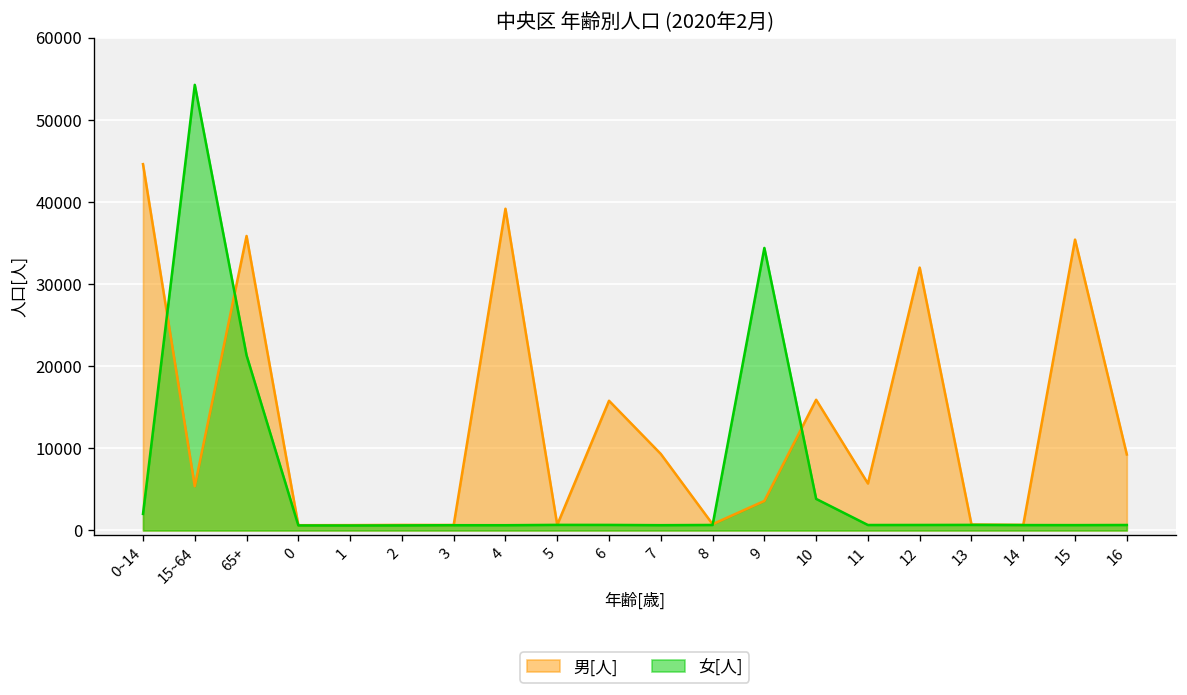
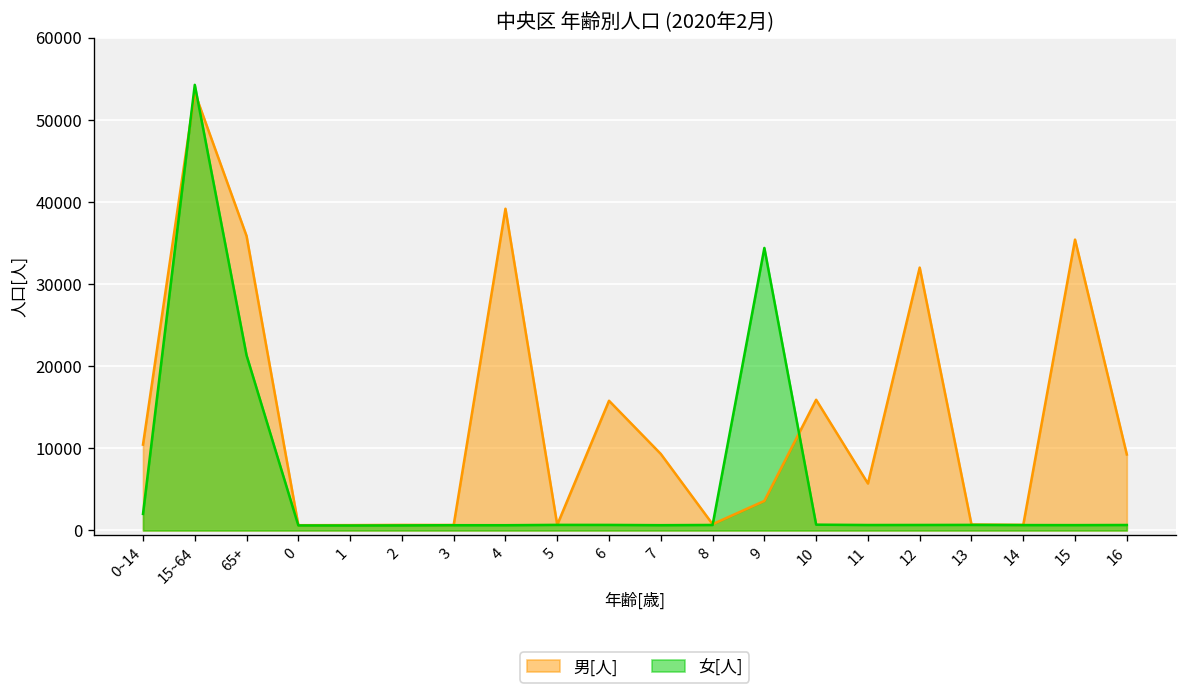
  {
    "男[人]": {
-     "0~14": 45000,
-     "15~64": 5000,
+     "0~14": 10000,
+     "15~64": 53000,
      "65+": 36000,
      "4": 39000,
      "6": 16000,
      "7": 9000,
      "9": 4000,
      "10": 16000,
      "11": 6000,
      "12": 32000,
      "15": 35000,
      "16": 9000
    },
    "女[人]": {
      "0~14": 2000,
      "15~64": 54000,
      "65+": 21000,
      "4": 1000,
      "6": 1000,
      "7": 1000,
      "9": 34000,
-     "10": 4000,
+     "10": 1000,
      "11": 1000,
      "12": 1000,
      "15": 1000,
      "16": 1000
    }
  }
